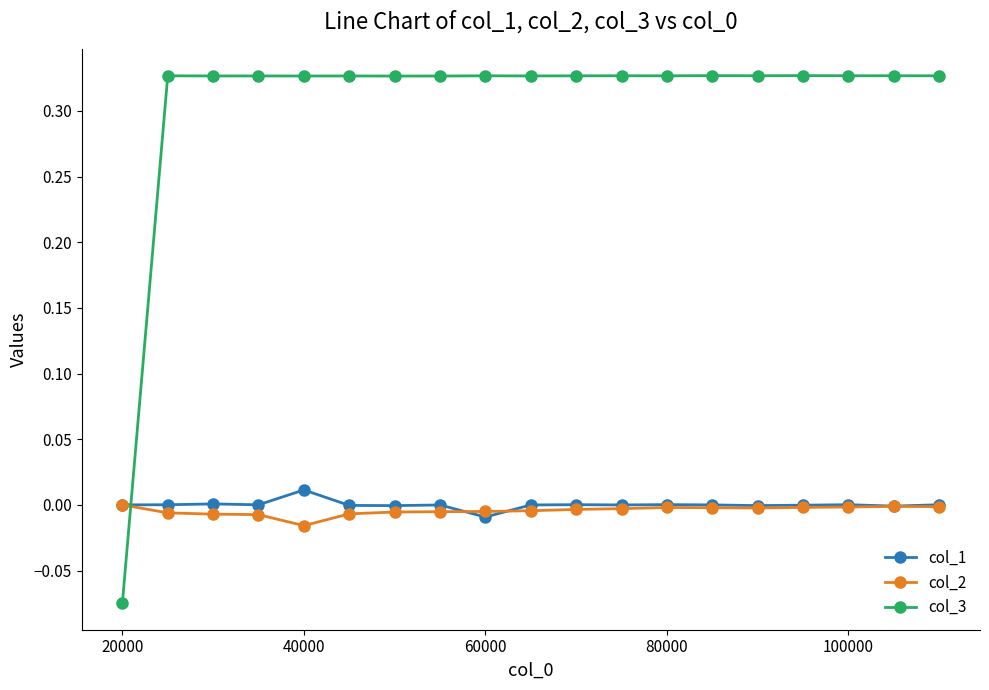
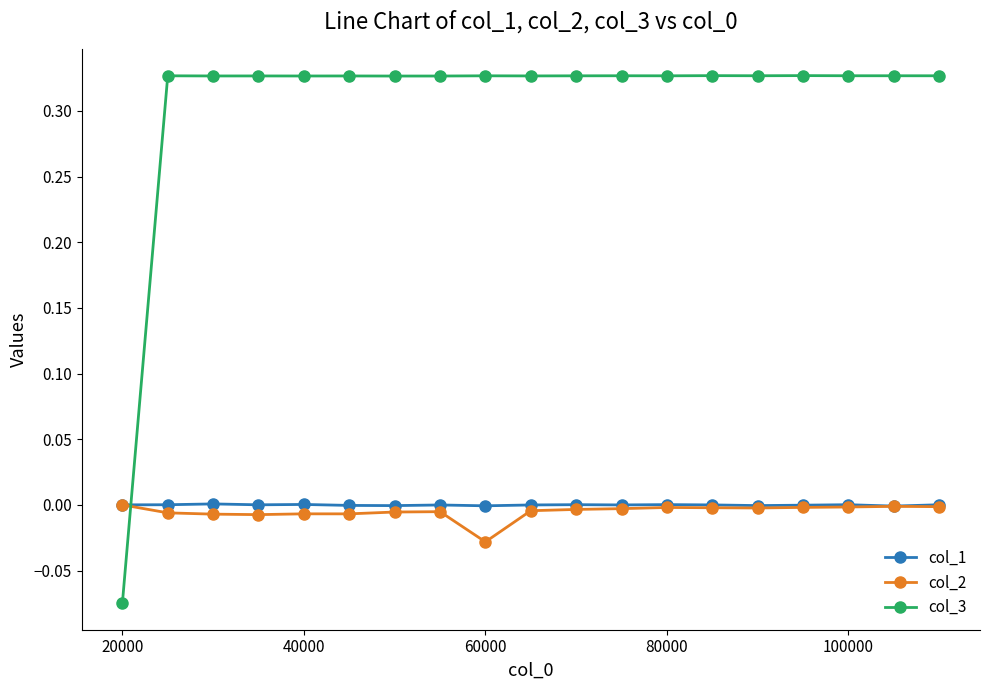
  {
    "col_1": {
-     "40000": 0.011,
-     "60000": -0.009,
+     "40000": 0.000,
+     "60000": -0.001,
      "80000": 0.000
    },
    "col_2": {
-     "40000": -0.016,
-     "60000": -0.005,
+     "40000": -0.007,
+     "60000": -0.028,
      "80000": -0.002
    },
    "col_3": {
      "20000": -0.075,
      "40000": 0.327,
      "60000": 0.327,
      "80000": 0.327,
      "100000": 0.327
    }
  }
